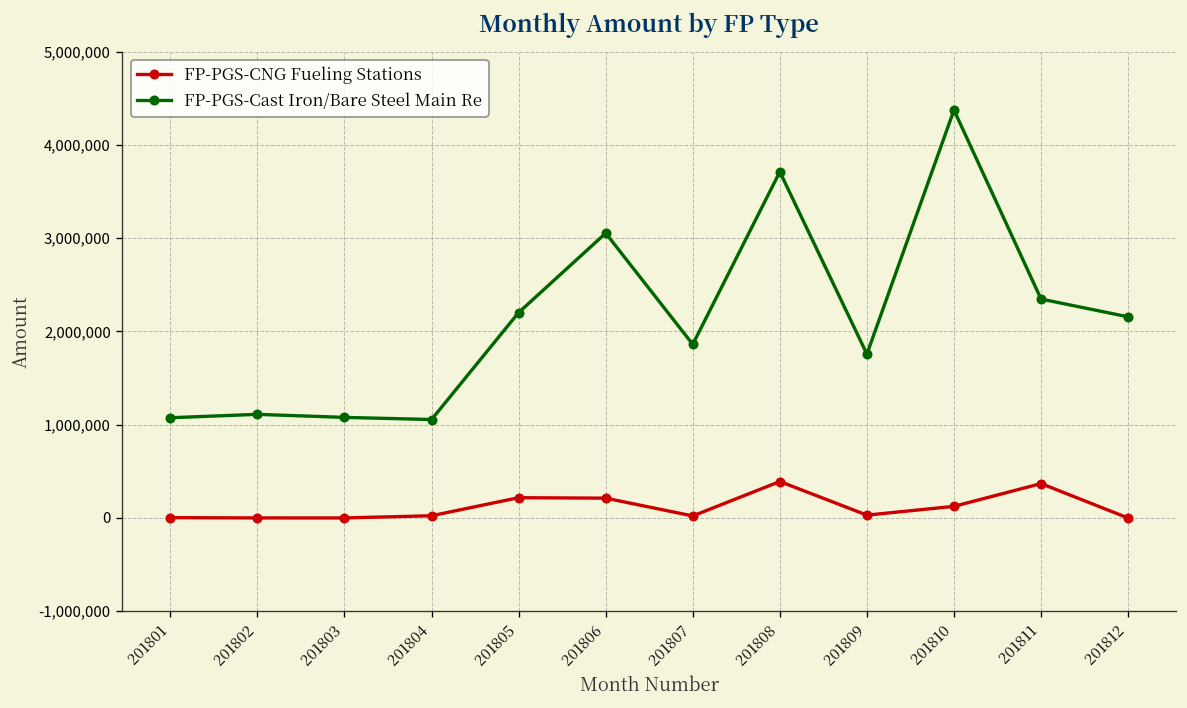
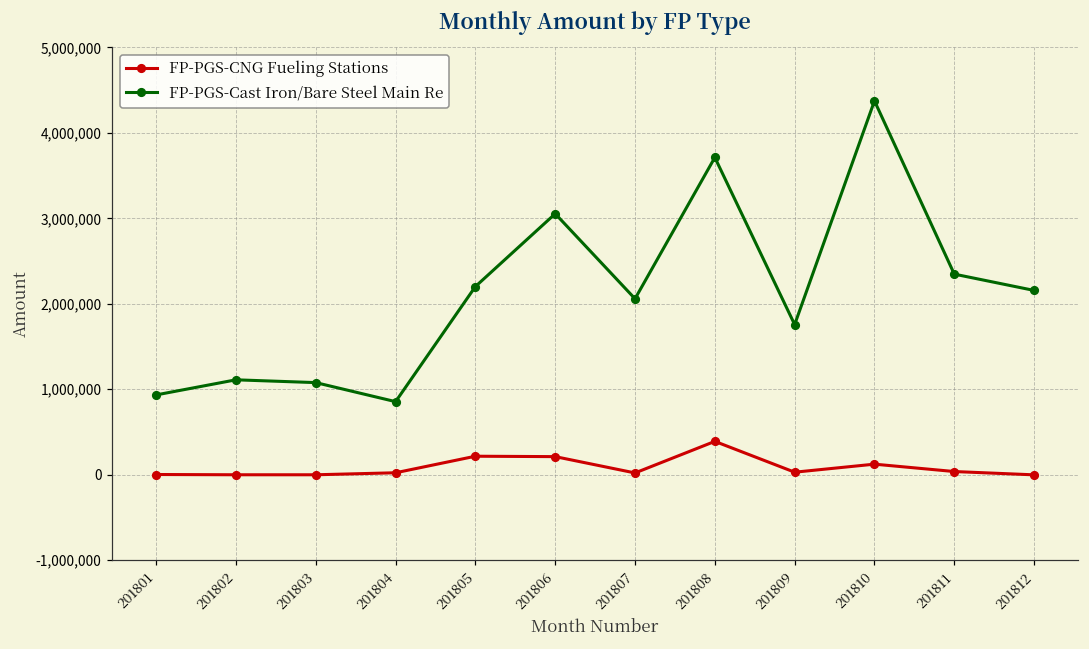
  {
    "FP-PGS-CNG Fueling Stations": {
      "201801": "0",
      "201802": "0",
      "201803": "0",
      "201804": "0",
      "201805": "200,000",
      "201806": "200,000",
      "201807": "0",
      "201808": "400,000",
      "201809": "0",
      "201810": "100,000",
-     "201811": "400,000",
+     "201811": "0",
      "201812": "0"
    },
    "FP-PGS-Cast Iron/Bare Steel Main Re": {
-     "201801": "1,100,000",
+     "201801": "900,000",
      "201802": "1,100,000",
      "201803": "1,100,000",
-     "201804": "1,100,000",
+     "201804": "900,000",
      "201805": "2,200,000",
      "201806": "3,100,000",
-     "201807": "1,900,000",
+     "201807": "2,100,000",
      "201808": "3,700,000",
      "201809": "1,800,000",
      "201810": "4,400,000",
      "201811": "2,300,000",
      "201812": "2,200,000"
    }
  }
